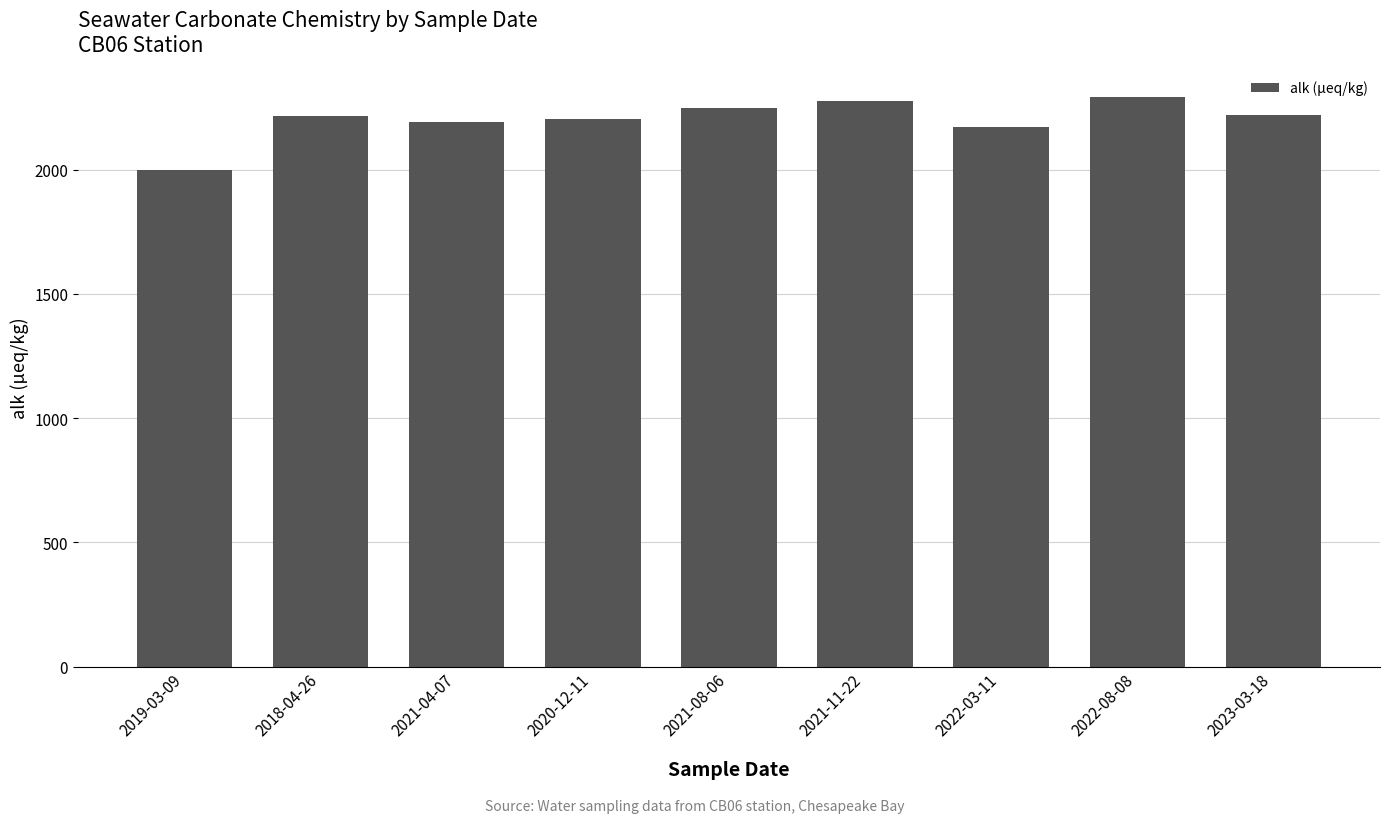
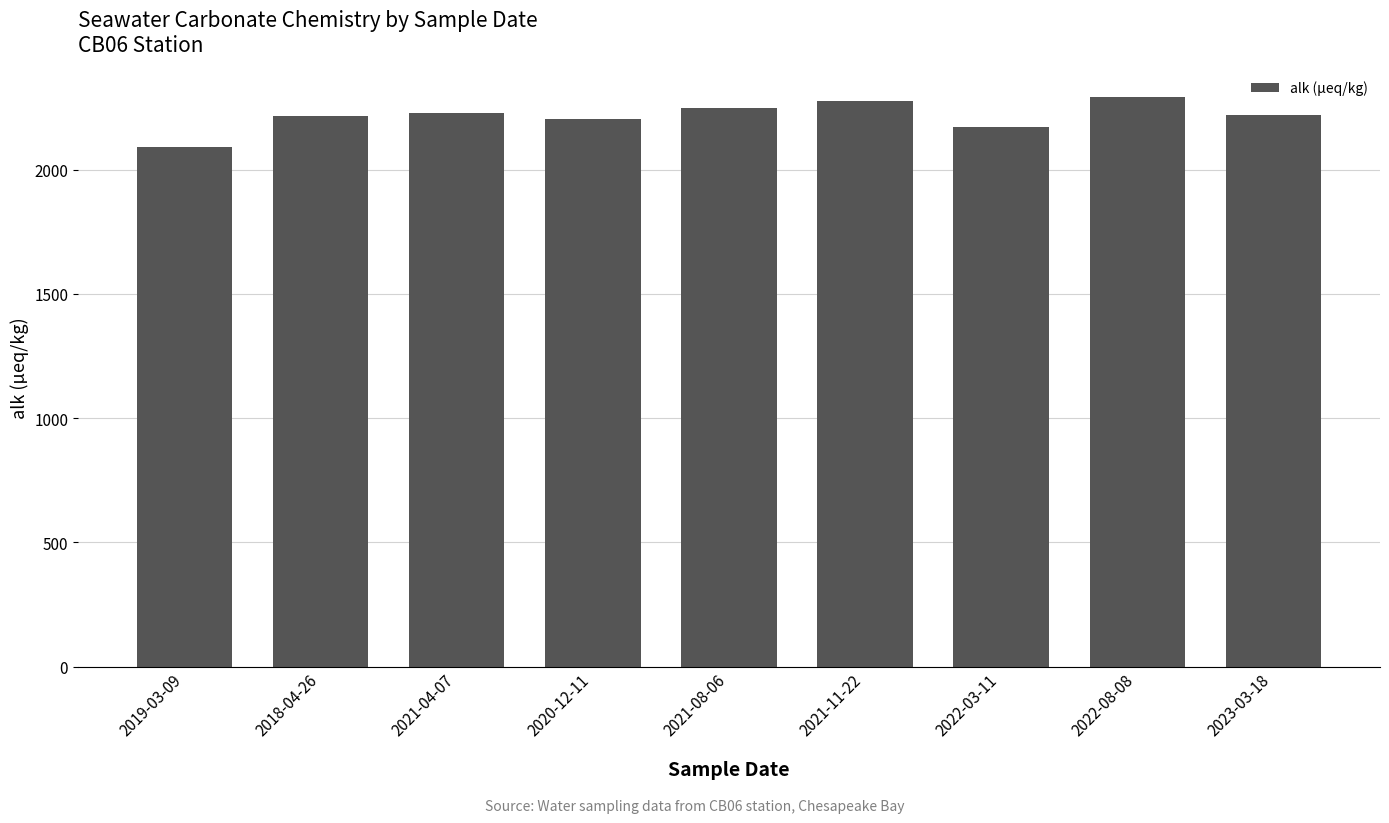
  {
-   "2019-03-09": 2000,
+   "2019-03-09": 2090,
    "2018-04-26": 2210,
-   "2021-04-07": 2190,
+   "2021-04-07": 2230,
    "2020-12-11": 2200,
    "2021-08-06": 2250,
    "2021-11-22": 2280,
    "2022-03-11": 2170,
    "2022-08-08": 2290,
    "2023-03-18": 2220
  }
